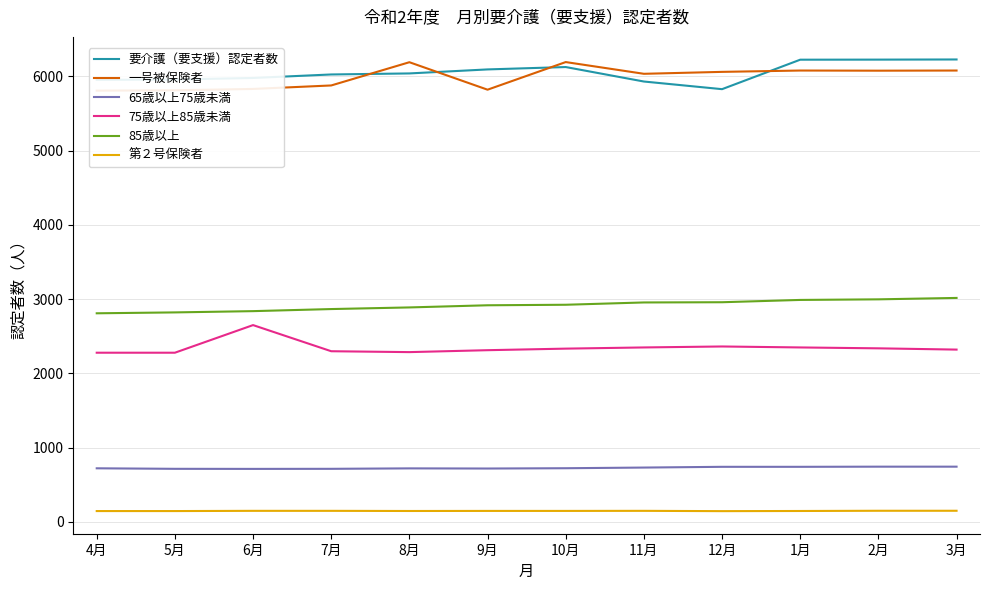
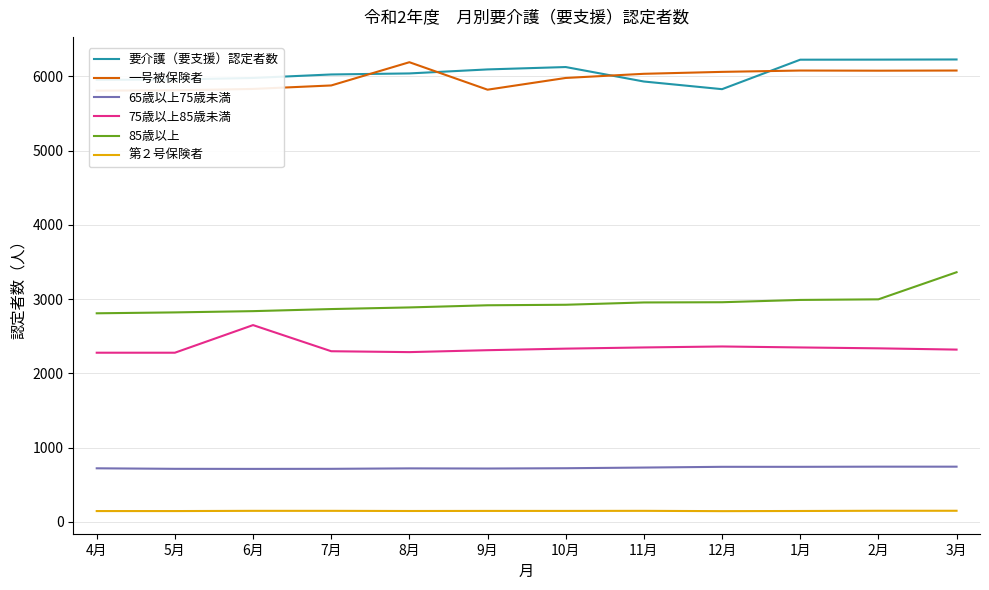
  {
    "要介護（要支援）認定者数": {
      "7月": 6000,
      "8月": 6000,
      "9月": 6100,
      "10月": 6100,
      "11月": 5900,
      "12月": 5800,
      "1月": 6200,
      "2月": 6200,
      "3月": 6200
    },
    "一号被保険者": {
      "7月": 5900,
      "8月": 6200,
      "9月": 5800,
-     "10月": 6200,
+     "10月": 6000,
      "11月": 6000,
      "12月": 6100,
      "1月": 6100,
      "2月": 6100,
      "3月": 6100
    },
    "65歳以上75歳未満": {
      "4月": 700,
      "5月": 700,
      "6月": 700,
      "7月": 700,
      "8月": 700,
      "9月": 700,
      "10月": 700,
      "11月": 700,
      "12月": 700,
      "1月": 700,
      "2月": 700,
      "3月": 700
    },
    "75歳以上85歳未満": {
      "4月": 2300,
      "5月": 2300,
      "6月": 2700,
      "7月": 2300,
      "8月": 2300,
      "9月": 2300,
      "10月": 2300,
      "11月": 2300,
      "12月": 2400,
      "1月": 2300,
      "2月": 2300,
      "3月": 2300
    },
    "85歳以上": {
      "4月": 2800,
      "5月": 2800,
      "6月": 2800,
      "7月": 2900,
      "8月": 2900,
      "9月": 2900,
      "10月": 2900,
      "11月": 3000,
      "12月": 3000,
      "1月": 3000,
      "2月": 3000,
-     "3月": 3000
+     "3月": 3400
    },
    "第２号保険者": {
      "4月": 100,
      "5月": 100,
      "6月": 100,
      "7月": 100,
      "8月": 100,
      "9月": 100,
      "10月": 100,
      "11月": 100,
      "12月": 100,
      "1月": 100,
      "2月": 100,
      "3月": 100
    }
  }
